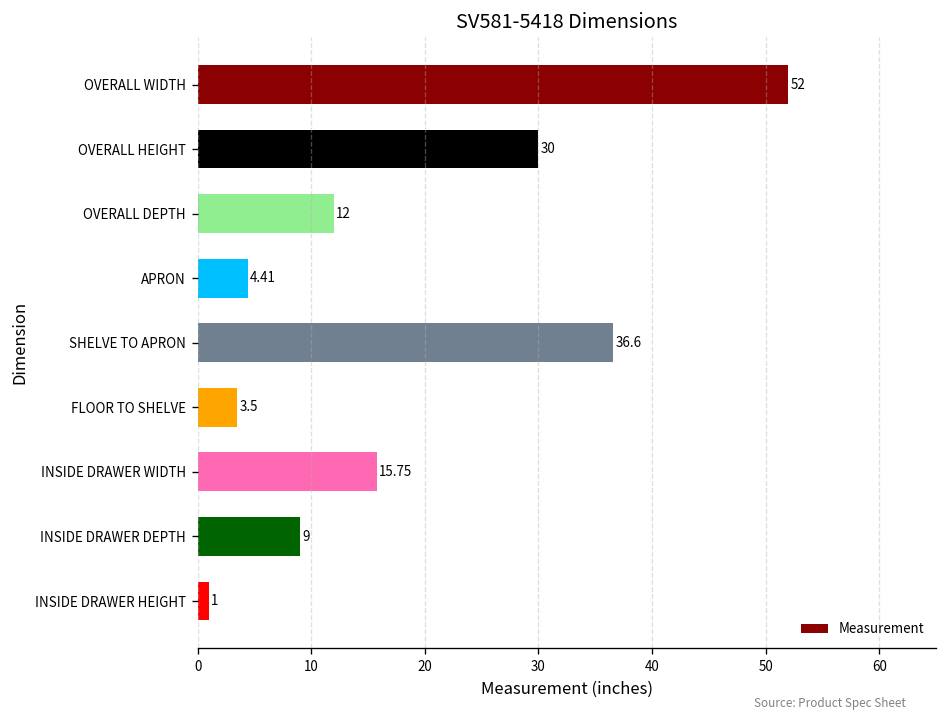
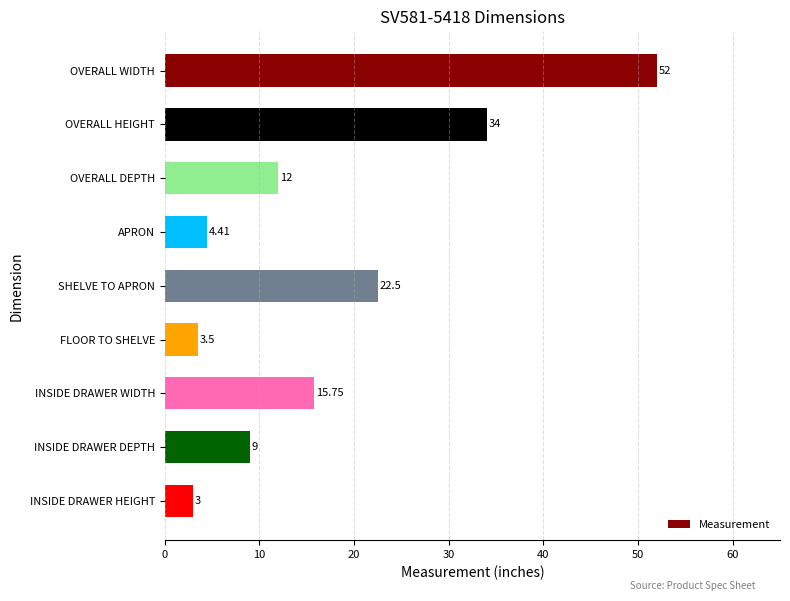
  {
    "OVERALL WIDTH": 52,
-   "OVERALL HEIGHT": 30,
+   "OVERALL HEIGHT": 34,
    "OVERALL DEPTH": 12,
    "APRON": 4.41,
-   "SHELVE TO APRON": 36.6,
+   "SHELVE TO APRON": 22.5,
    "FLOOR TO SHELVE": 3.5,
    "INSIDE DRAWER WIDTH": 15.75,
    "INSIDE DRAWER DEPTH": 9,
-   "INSIDE DRAWER HEIGHT": 1
+   "INSIDE DRAWER HEIGHT": 3
  }
